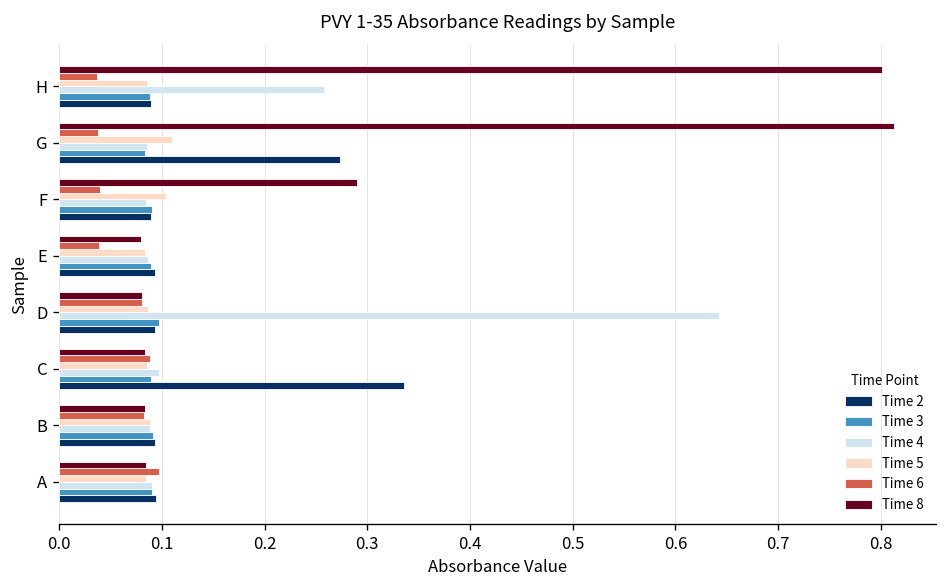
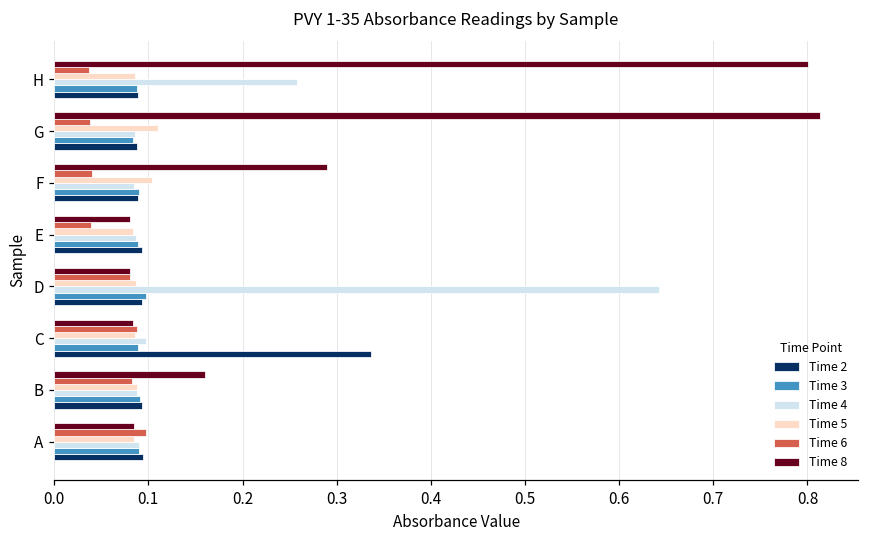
  {
    "Time 2": {
      "H": 0.09,
-     "G": 0.27,
+     "G": 0.09,
      "F": 0.09,
      "E": 0.09,
      "D": 0.09,
      "C": 0.34,
      "B": 0.09,
      "A": 0.09
    },
    "Time 3": {
      "H": 0.09,
      "G": 0.08,
      "F": 0.09,
      "E": 0.09,
      "D": 0.10,
      "C": 0.09,
      "B": 0.09,
      "A": 0.09
    },
    "Time 4": {
      "H": 0.26,
      "G": 0.09,
      "F": 0.09,
      "E": 0.09,
      "D": 0.64,
      "C": 0.10,
      "B": 0.09,
      "A": 0.09
    },
    "Time 5": {
      "H": 0.09,
      "G": 0.11,
      "F": 0.10,
      "E": 0.08,
      "D": 0.09,
      "C": 0.09,
      "B": 0.09,
      "A": 0.09
    },
    "Time 6": {
      "H": 0.04,
      "G": 0.04,
      "F": 0.04,
      "E": 0.04,
      "D": 0.08,
      "C": 0.09,
      "B": 0.08,
      "A": 0.10
    },
    "Time 8": {
      "H": 0.80,
      "G": 0.81,
      "F": 0.29,
      "E": 0.08,
      "D": 0.08,
      "C": 0.08,
-     "B": 0.08,
+     "B": 0.16,
      "A": 0.09
    }
  }
